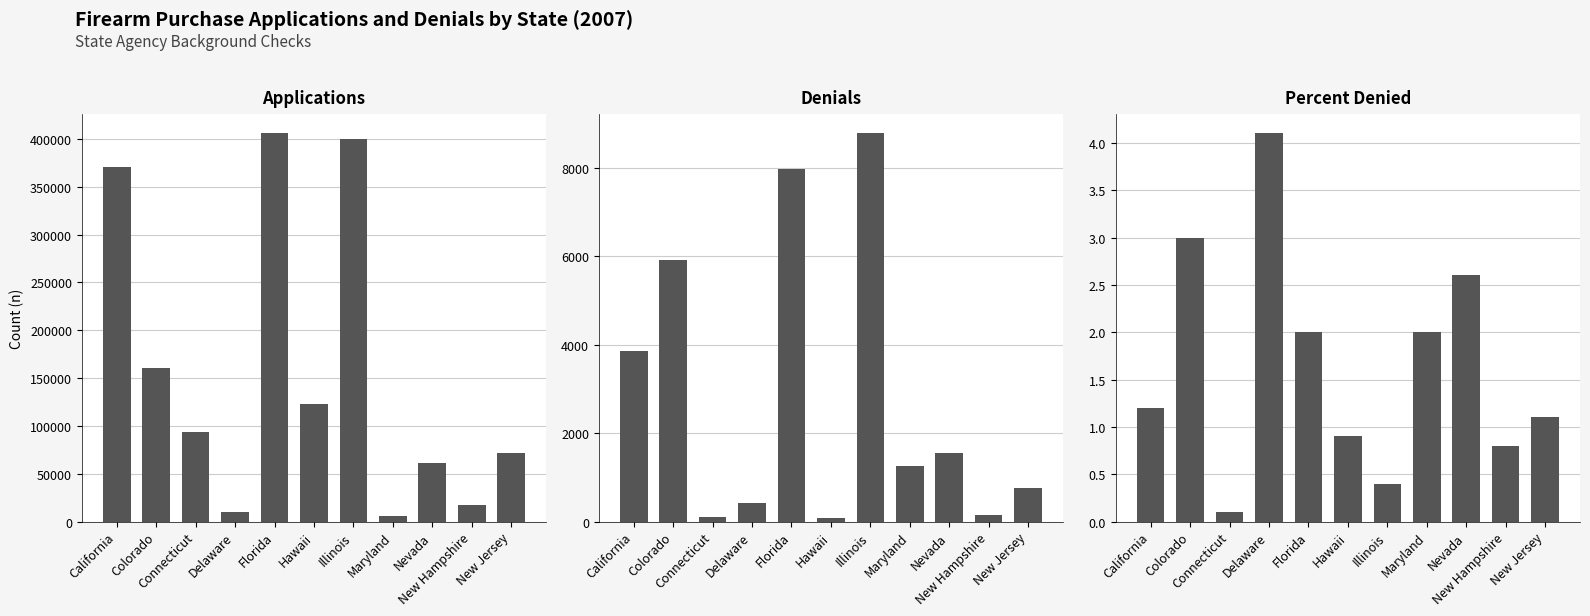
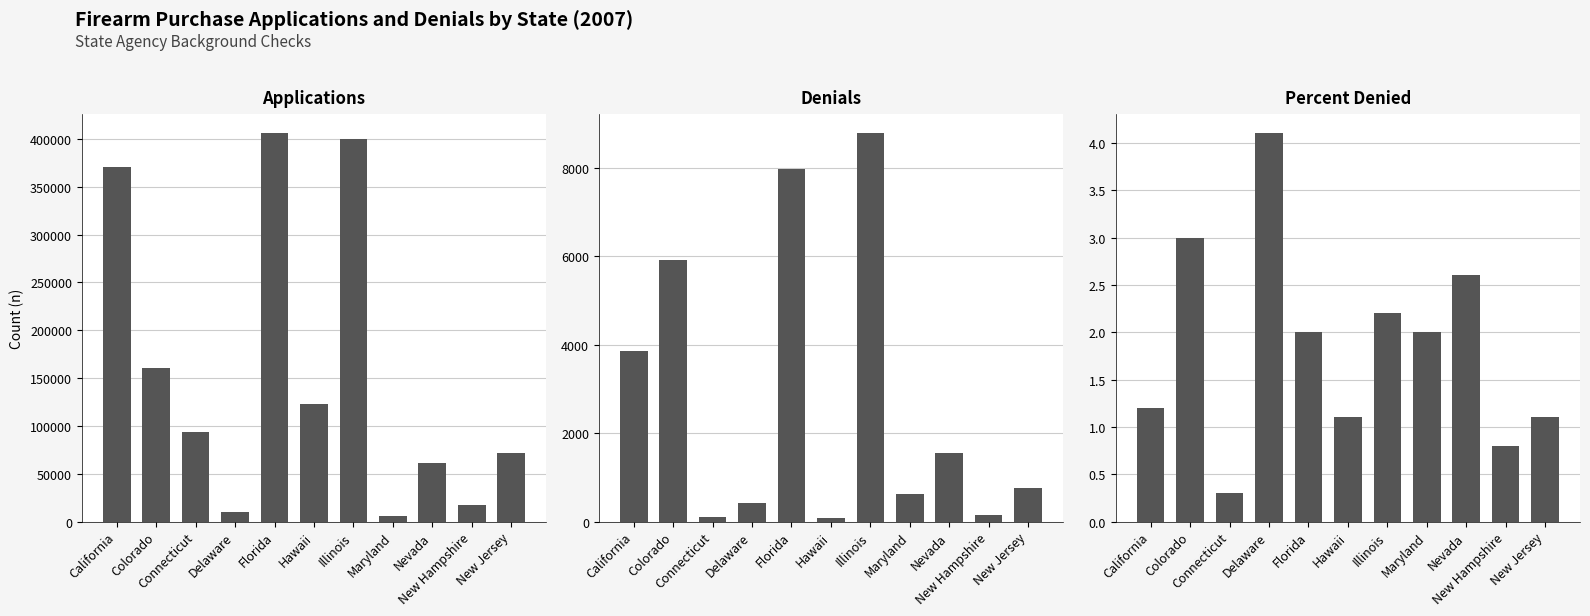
  {
    "Applications": {
      "California": 370000,
      "Colorado": 160000,
      "Connecticut": 90000,
      "Delaware": 10000,
      "Florida": 410000,
      "Hawaii": 120000,
      "Illinois": 400000,
      "Maryland": 10000,
      "Nevada": 60000,
      "New Hampshire": 20000,
      "New Jersey": 70000
    },
    "Denials": {
      "California": 3900,
      "Colorado": 5900,
      "Connecticut": 100,
      "Delaware": 400,
      "Florida": 8000,
      "Hawaii": 100,
      "Illinois": 8800,
-     "Maryland": 1300,
+     "Maryland": 600,
      "Nevada": 1600,
      "New Hampshire": 100,
      "New Jersey": 800
    },
    "Percent Denied": {
      "California": 1.2,
      "Colorado": 3.0,
-     "Connecticut": 0.1,
+     "Connecticut": 0.3,
      "Delaware": 4.1,
      "Florida": 2.0,
-     "Hawaii": 0.9,
-     "Illinois": 0.4,
+     "Hawaii": 1.1,
+     "Illinois": 2.2,
      "Maryland": 2.0,
      "Nevada": 2.6,
      "New Hampshire": 0.8,
      "New Jersey": 1.1
    }
  }
